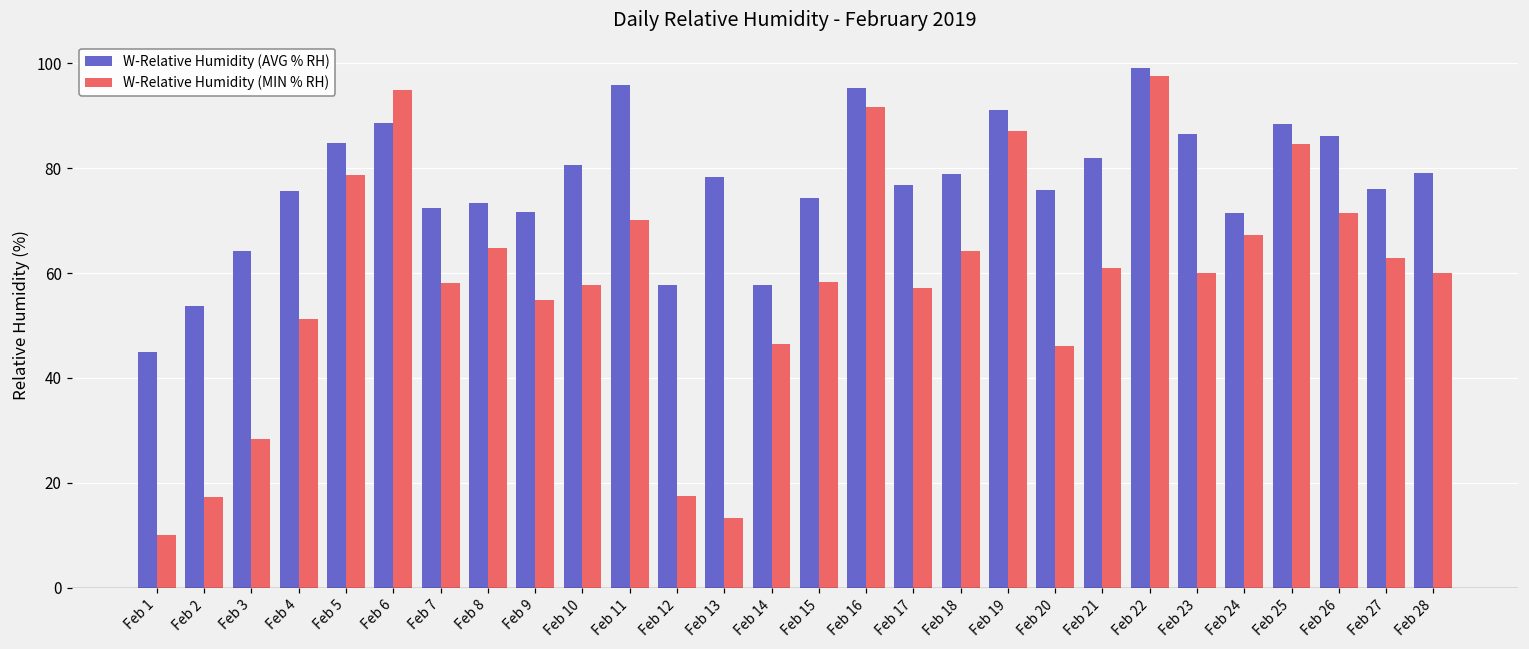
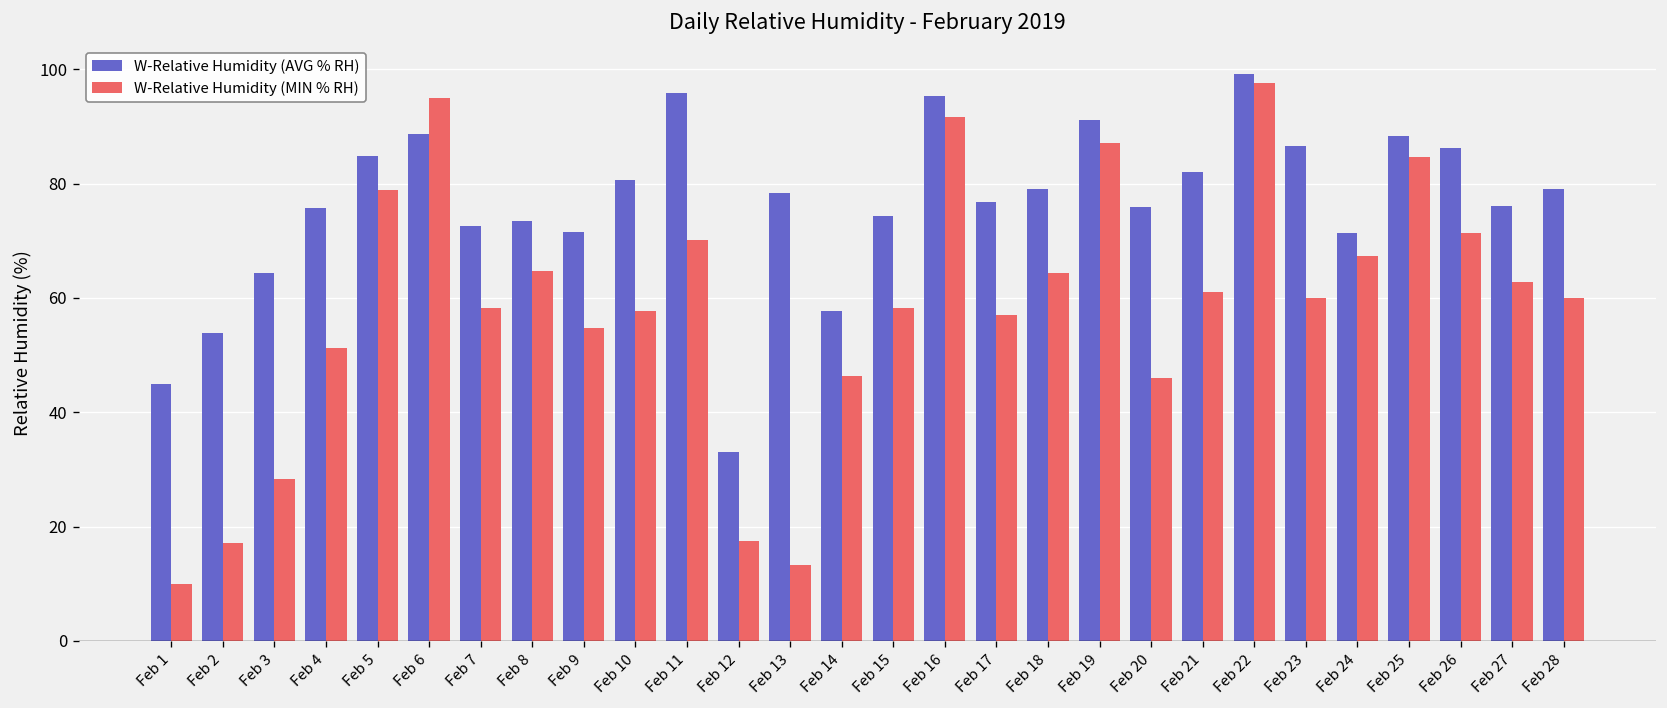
  {
    "W-Relative Humidity (AVG % RH)": {
      "Feb 1": 45,
      "Feb 2": 54,
      "Feb 3": 64,
      "Feb 4": 76,
      "Feb 5": 85,
      "Feb 6": 89,
      "Feb 7": 73,
      "Feb 8": 73,
      "Feb 9": 72,
      "Feb 10": 81,
      "Feb 11": 96,
-     "Feb 12": 58,
+     "Feb 12": 33,
      "Feb 13": 78,
      "Feb 14": 58,
      "Feb 15": 74,
      "Feb 16": 95,
      "Feb 17": 77,
      "Feb 18": 79,
      "Feb 19": 91,
      "Feb 20": 76,
      "Feb 21": 82,
      "Feb 22": 99,
      "Feb 23": 87,
      "Feb 24": 71,
      "Feb 25": 88,
      "Feb 26": 86,
      "Feb 27": 76,
      "Feb 28": 79
    },
    "W-Relative Humidity (MIN % RH)": {
      "Feb 1": 10,
      "Feb 2": 17,
      "Feb 3": 28,
      "Feb 4": 51,
      "Feb 5": 79,
      "Feb 6": 95,
      "Feb 7": 58,
      "Feb 8": 65,
      "Feb 9": 55,
      "Feb 10": 58,
      "Feb 11": 70,
      "Feb 12": 18,
      "Feb 13": 13,
      "Feb 14": 46,
      "Feb 15": 58,
      "Feb 16": 92,
      "Feb 17": 57,
      "Feb 18": 64,
      "Feb 19": 87,
      "Feb 20": 46,
      "Feb 21": 61,
      "Feb 22": 98,
      "Feb 23": 60,
      "Feb 24": 67,
      "Feb 25": 85,
      "Feb 26": 71,
      "Feb 27": 63,
      "Feb 28": 60
    }
  }
